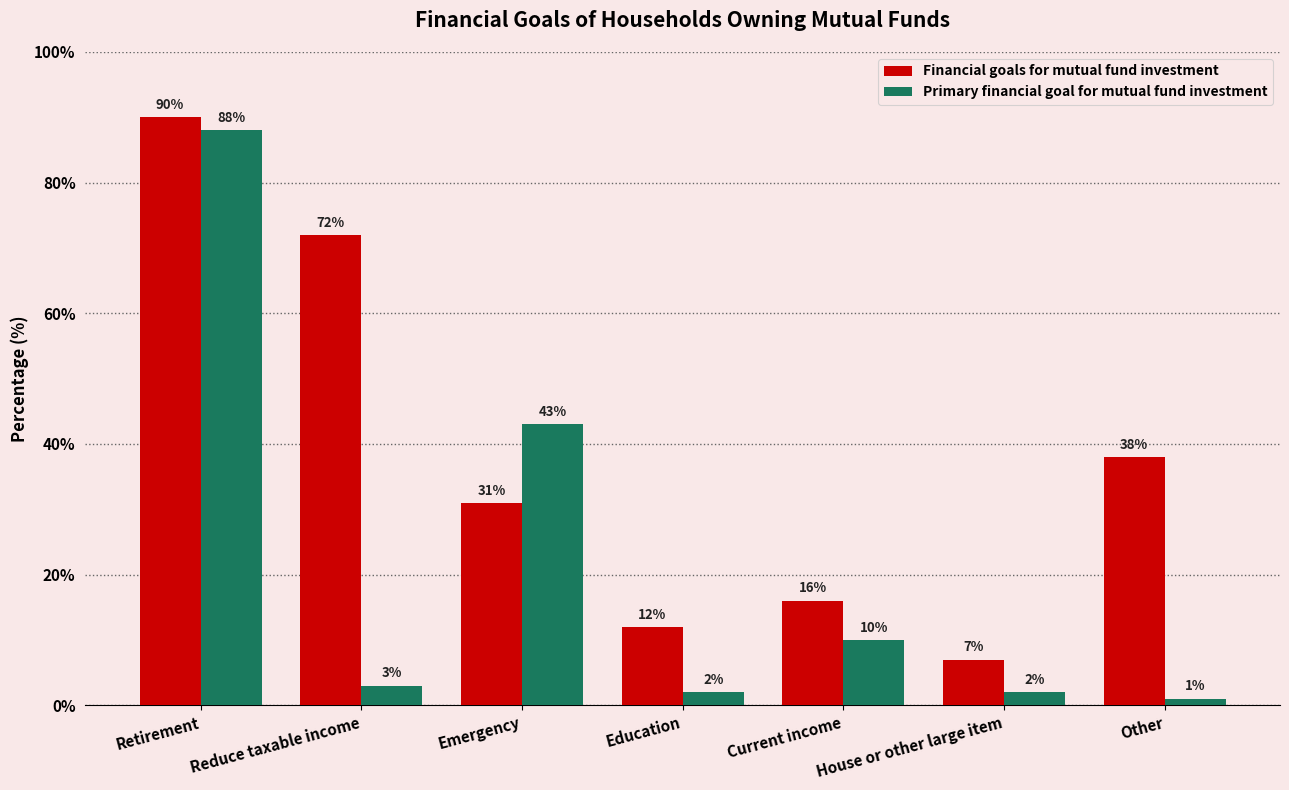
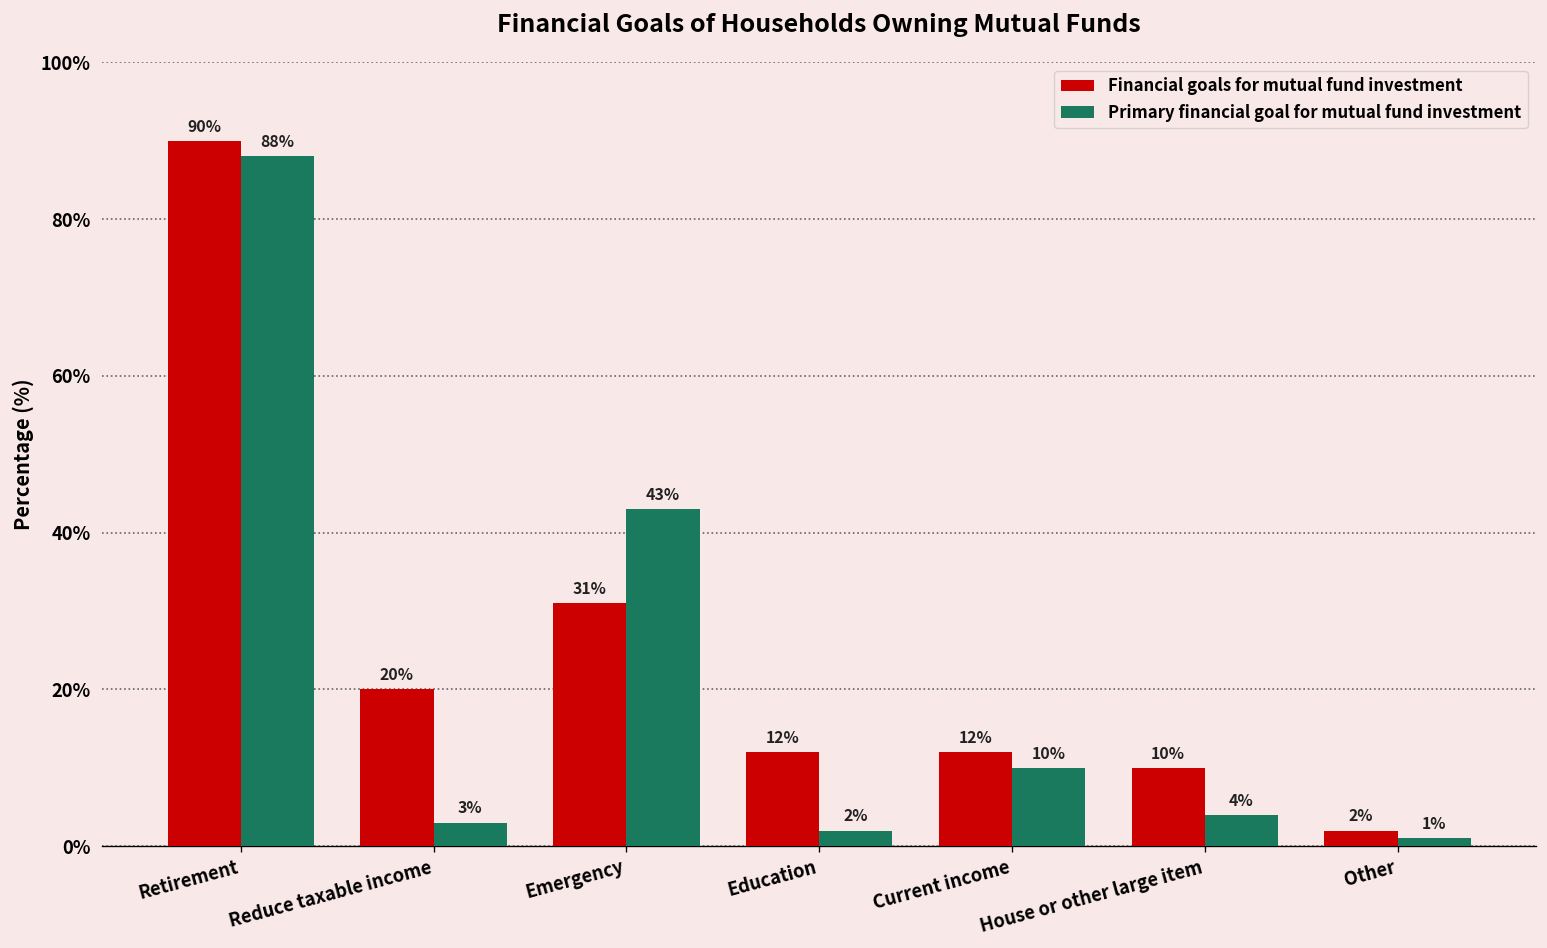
  {
    "Financial goals for mutual fund investment": {
      "Retirement": "90%",
-     "Reduce taxable income": "72%",
+     "Reduce taxable income": "20%",
      "Emergency": "31%",
      "Education": "12%",
-     "Current income": "16%",
-     "House or other large item": "7%",
-     "Other": "38%"
+     "Current income": "12%",
+     "House or other large item": "10%",
+     "Other": "2%"
    },
    "Primary financial goal for mutual fund investment": {
      "Retirement": "88%",
      "Reduce taxable income": "3%",
      "Emergency": "43%",
      "Education": "2%",
      "Current income": "10%",
-     "House or other large item": "2%",
+     "House or other large item": "4%",
      "Other": "1%"
    }
  }
